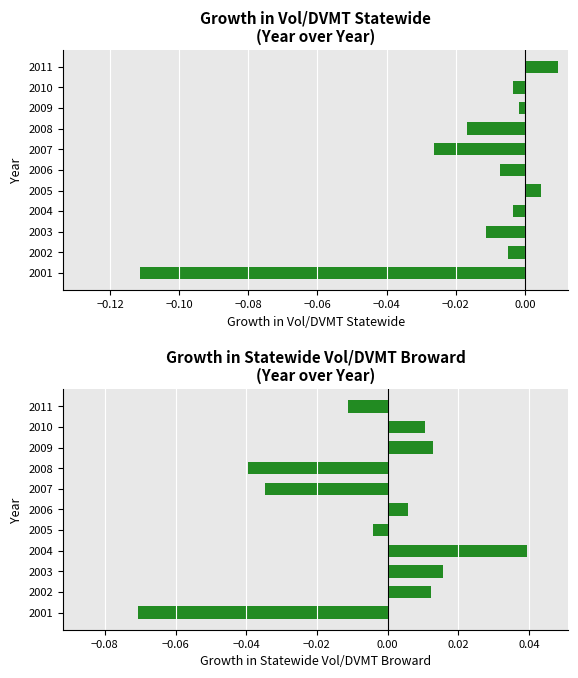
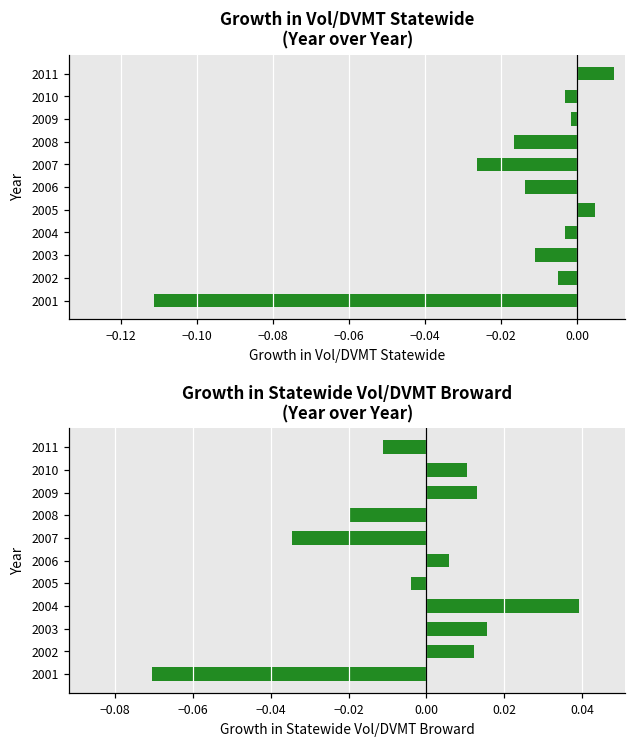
  {
    "Growth in Vol/DVMT Statewide (Year over Year)": {
      "2011": 0.010,
      "2010": -0.003,
      "2009": -0.002,
      "2008": -0.017,
      "2007": -0.026,
-     "2006": -0.007,
+     "2006": -0.014,
      "2005": 0.005,
      "2004": -0.003,
      "2003": -0.011,
      "2002": -0.005,
      "2001": -0.111
    },
    "Growth in Statewide Vol/DVMT Broward (Year over Year)": {
      "2011": -0.011,
      "2010": 0.010,
      "2009": 0.013,
-     "2008": -0.039,
+     "2008": -0.020,
      "2007": -0.035,
      "2006": 0.006,
      "2005": -0.004,
      "2004": 0.039,
      "2003": 0.016,
      "2002": 0.012,
      "2001": -0.071
    }
  }
